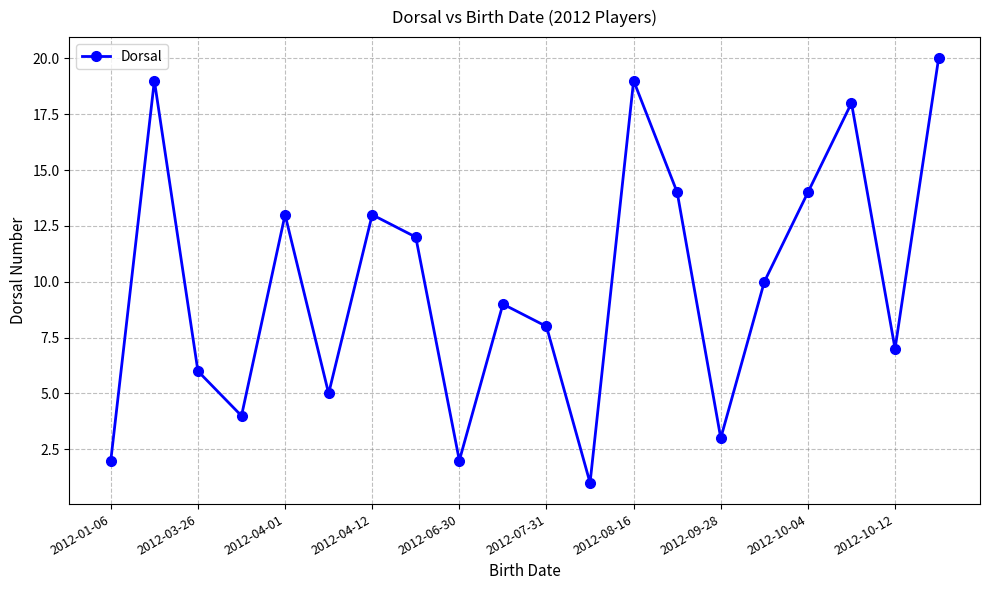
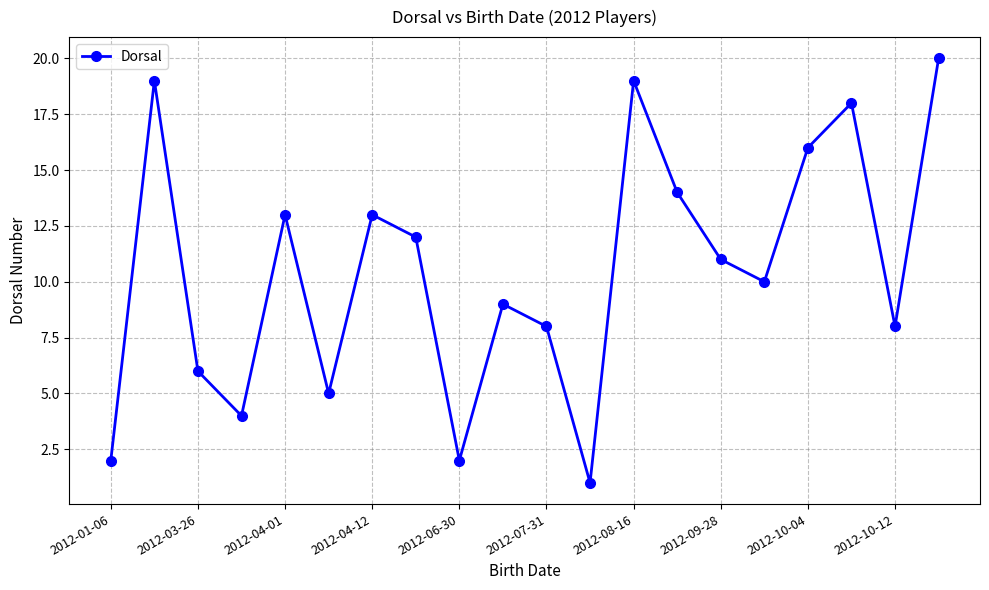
  {
    "2012-01-06": 2,
    "2012-03-26": 6,
    "2012-04-01": 13,
    "2012-04-12": 13,
    "2012-07-31": 8,
    "2012-08-16": 19,
-   "2012-09-28": 3,
-   "2012-10-04": 14,
-   "2012-10-12": 7
+   "2012-09-28": 11,
+   "2012-10-04": 16,
+   "2012-10-12": 8
  }
